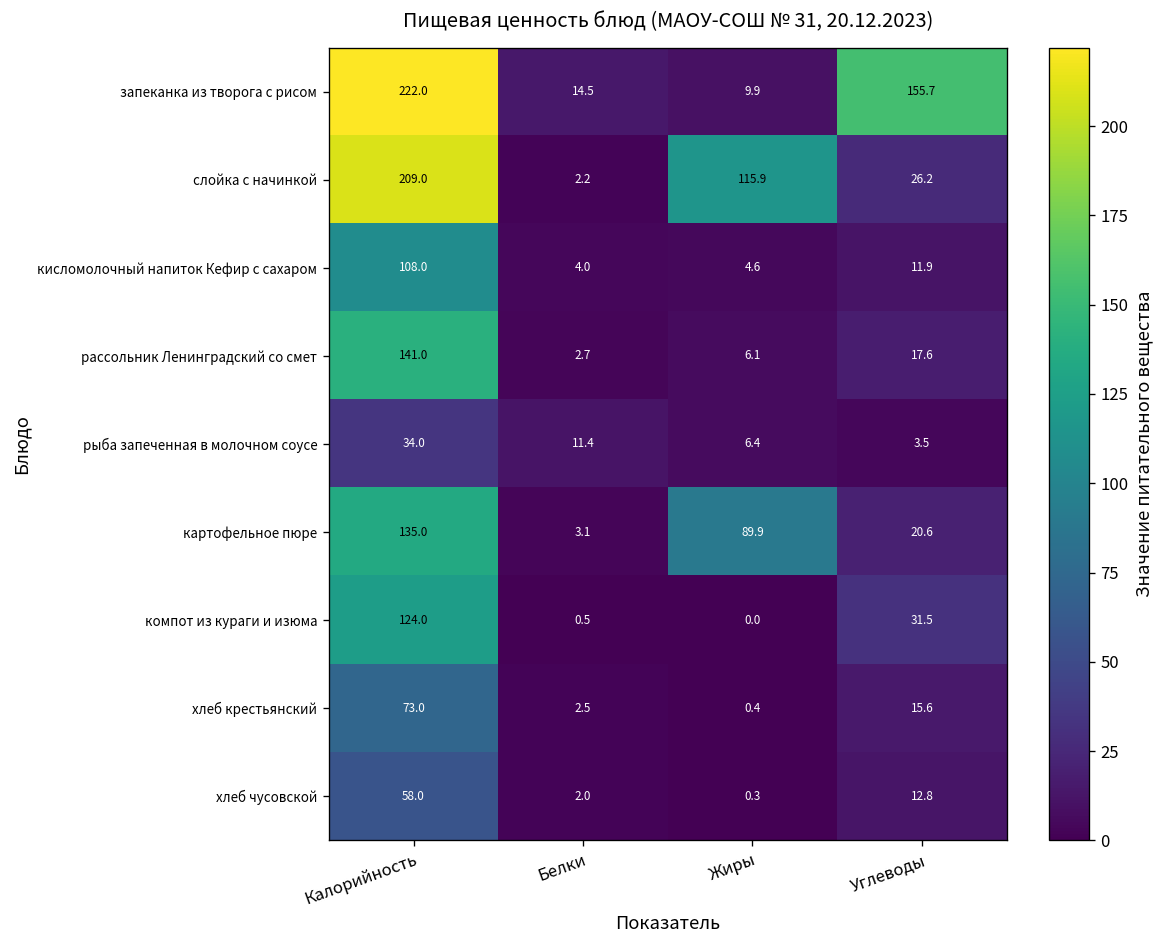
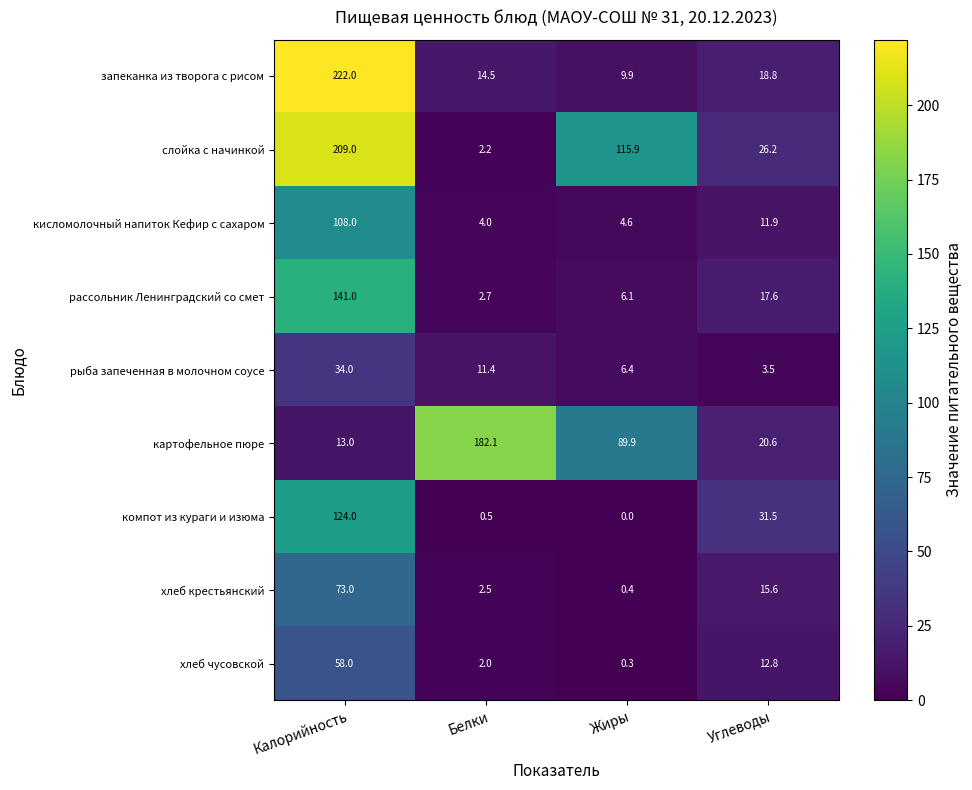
  {
    "запеканка из творога с рисом": {
      "Калорийность": 222.0,
      "Белки": 14.5,
      "Жиры": 9.9,
-     "Углеводы": 155.7
+     "Углеводы": 18.8
    },
    "слойка с начинкой": {
      "Калорийность": 209.0,
      "Белки": 2.2,
      "Жиры": 115.9,
      "Углеводы": 26.2
    },
    "кисломолочный напиток Кефир с сахаром": {
      "Калорийность": 108.0,
      "Белки": 4.0,
      "Жиры": 4.6,
      "Углеводы": 11.9
    },
    "рассольник Ленинградский со смет": {
      "Калорийность": 141.0,
      "Белки": 2.7,
      "Жиры": 6.1,
      "Углеводы": 17.6
    },
    "рыба запеченная в молочном соусе": {
      "Калорийность": 34.0,
      "Белки": 11.4,
      "Жиры": 6.4,
      "Углеводы": 3.5
    },
    "картофельное пюре": {
-     "Калорийность": 135.0,
-     "Белки": 3.1,
+     "Калорийность": 13.0,
+     "Белки": 182.1,
      "Жиры": 89.9,
      "Углеводы": 20.6
    },
    "компот из кураги и изюма": {
      "Калорийность": 124.0,
      "Белки": 0.5,
      "Жиры": 0.0,
      "Углеводы": 31.5
    },
    "хлеб крестьянский": {
      "Калорийность": 73.0,
      "Белки": 2.5,
      "Жиры": 0.4,
      "Углеводы": 15.6
    },
    "хлеб чусовской": {
      "Калорийность": 58.0,
      "Белки": 2.0,
      "Жиры": 0.3,
      "Углеводы": 12.8
    }
  }
